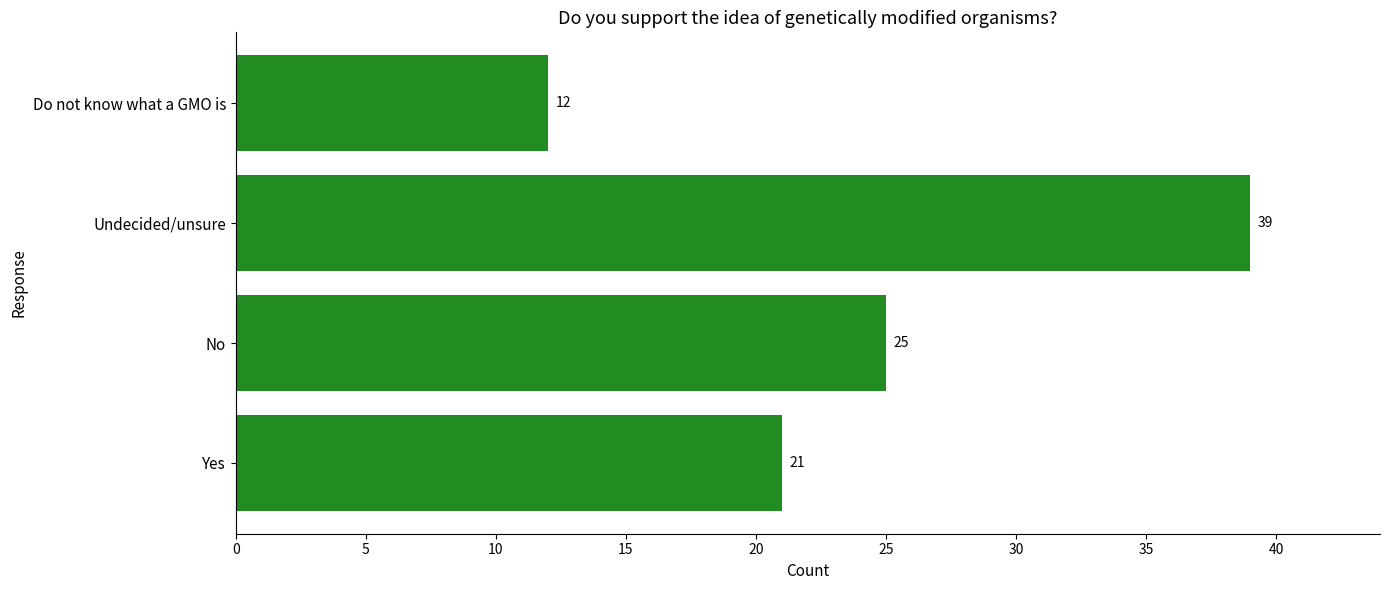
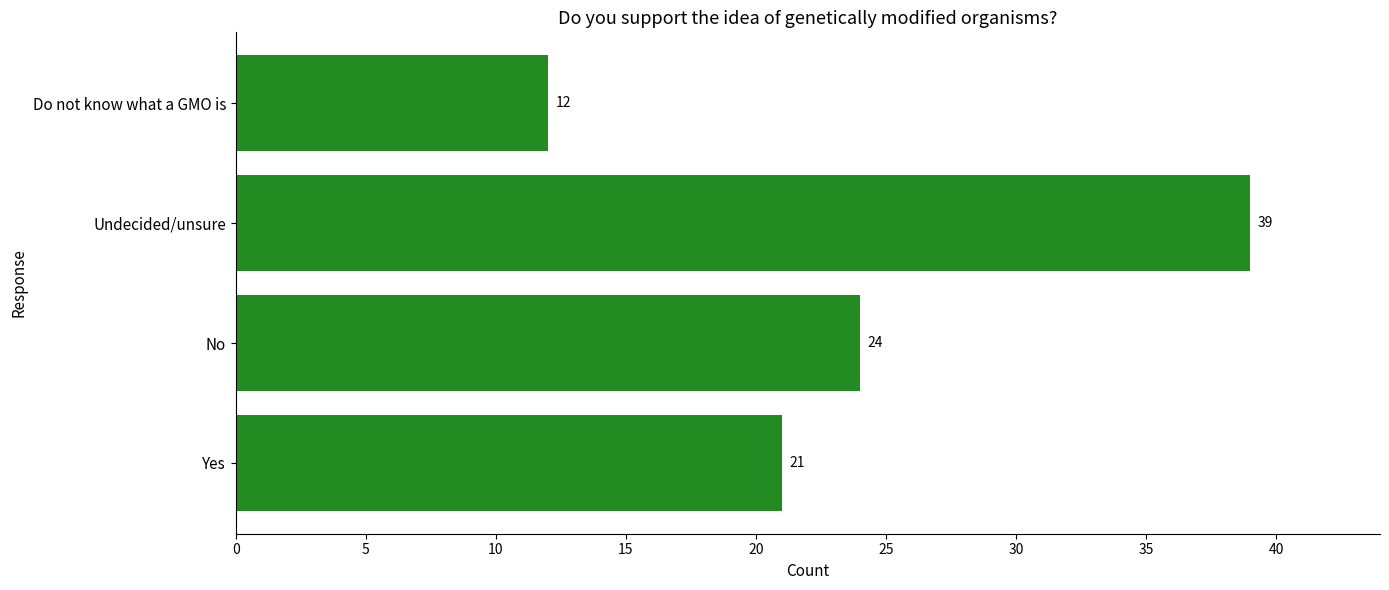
  {
    "Do not know what a GMO is": 12,
    "Undecided/unsure": 39,
-   "No": 25,
+   "No": 24,
    "Yes": 21
  }
